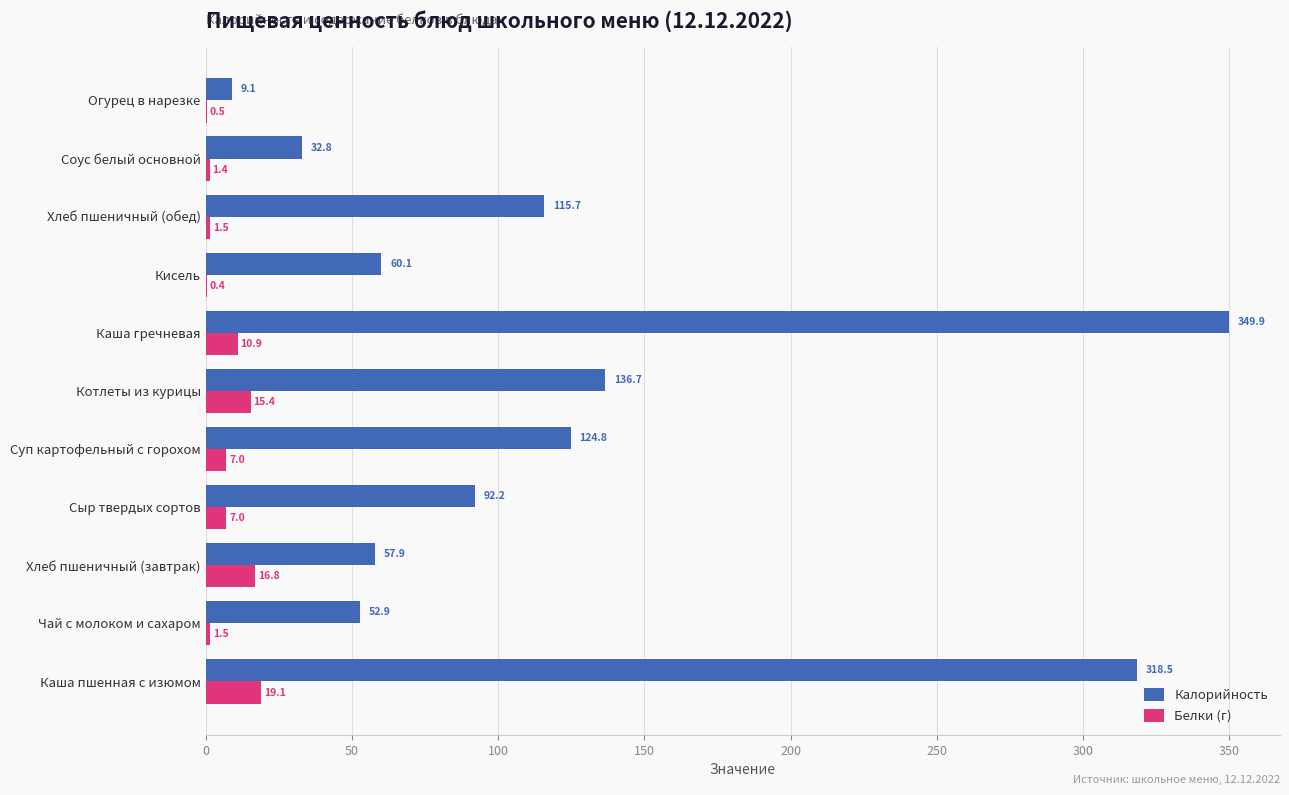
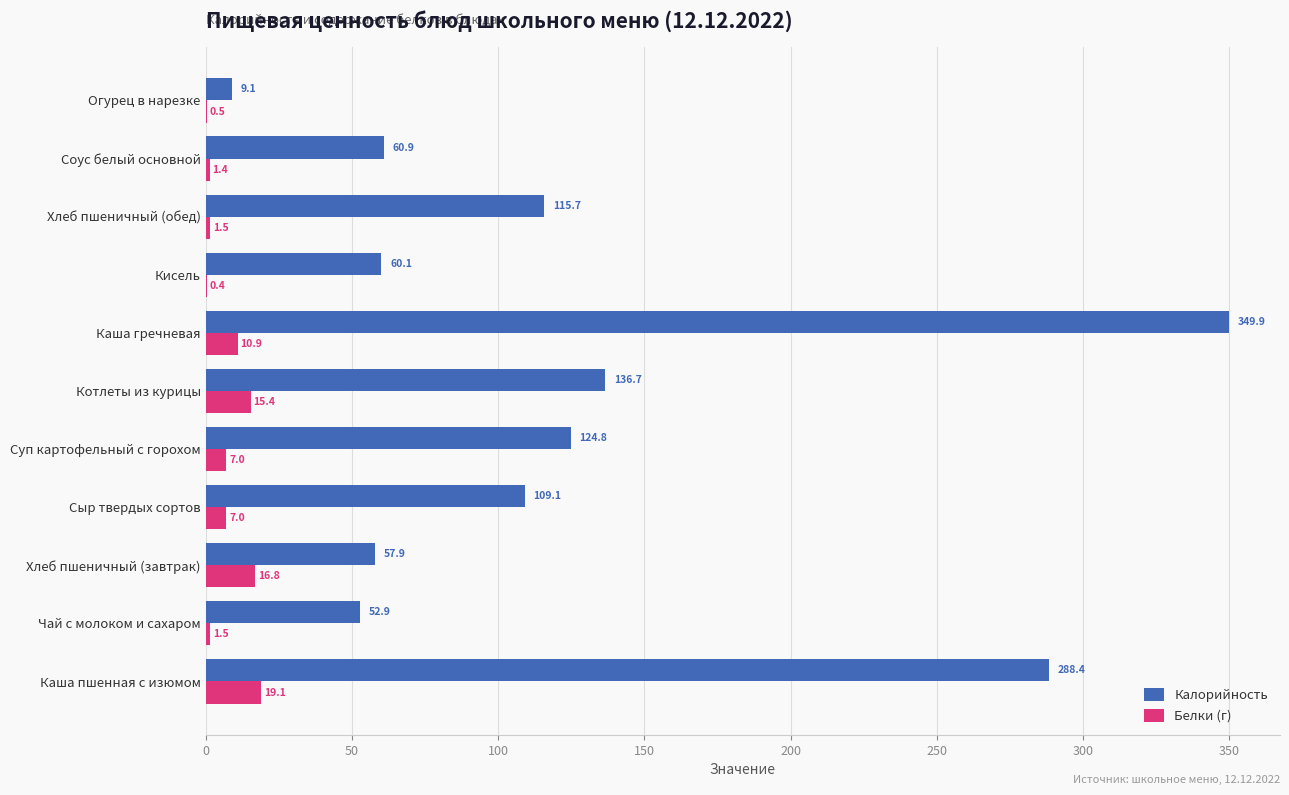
  {
    "Калорийность": {
      "Огурец в нарезке": 9.1,
-     "Соус белый основной": 32.8,
+     "Соус белый основной": 60.9,
      "Хлеб пшеничный (обед)": 115.7,
      "Кисель": 60.1,
      "Каша гречневая": 349.9,
      "Котлеты из курицы": 136.7,
      "Суп картофельный с горохом": 124.8,
-     "Сыр твердых сортов": 92.2,
+     "Сыр твердых сортов": 109.1,
      "Хлеб пшеничный (завтрак)": 57.9,
      "Чай с молоком и сахаром": 52.9,
-     "Каша пшенная с изюмом": 318.5
+     "Каша пшенная с изюмом": 288.4
    },
    "Белки (г)": {
      "Огурец в нарезке": 0.5,
      "Соус белый основной": 1.4,
      "Хлеб пшеничный (обед)": 1.5,
      "Кисель": 0.4,
      "Каша гречневая": 10.9,
      "Котлеты из курицы": 15.4,
      "Суп картофельный с горохом": 7.0,
      "Сыр твердых сортов": 7.0,
      "Хлеб пшеничный (завтрак)": 16.8,
      "Чай с молоком и сахаром": 1.5,
      "Каша пшенная с изюмом": 19.1
    }
  }
